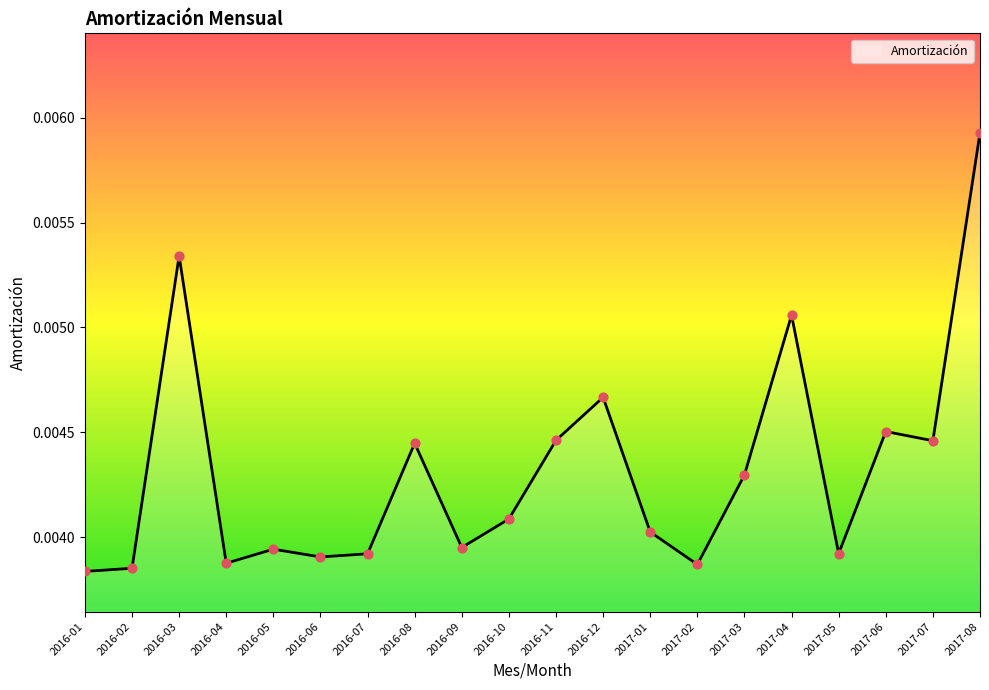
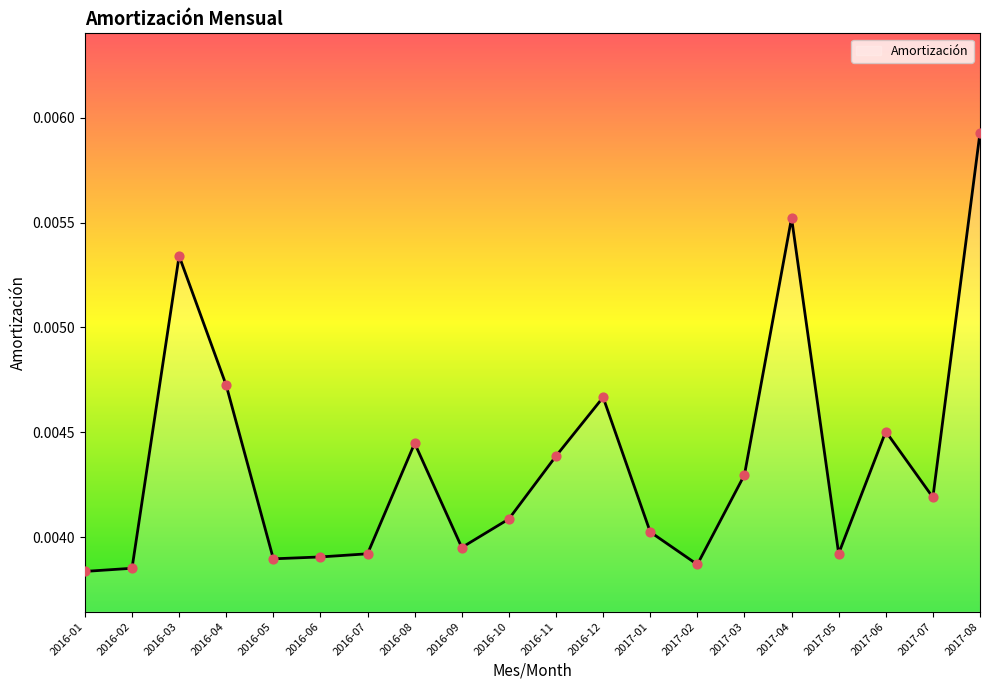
  {
    "2016-01": 0.00384,
    "2016-02": 0.00385,
    "2016-03": 0.00534,
-   "2016-04": 0.00388,
-   "2016-05": 0.00394,
+   "2016-04": 0.00472,
+   "2016-05": 0.00390,
    "2016-06": 0.00391,
    "2016-07": 0.00392,
    "2016-08": 0.00445,
    "2016-09": 0.00395,
    "2016-10": 0.00409,
-   "2016-11": 0.00446,
+   "2016-11": 0.00439,
    "2016-12": 0.00467,
    "2017-01": 0.00403,
    "2017-02": 0.00387,
    "2017-03": 0.00430,
-   "2017-04": 0.00506,
+   "2017-04": 0.00552,
    "2017-05": 0.00392,
    "2017-06": 0.00450,
-   "2017-07": 0.00446,
+   "2017-07": 0.00419,
    "2017-08": 0.00593
  }
